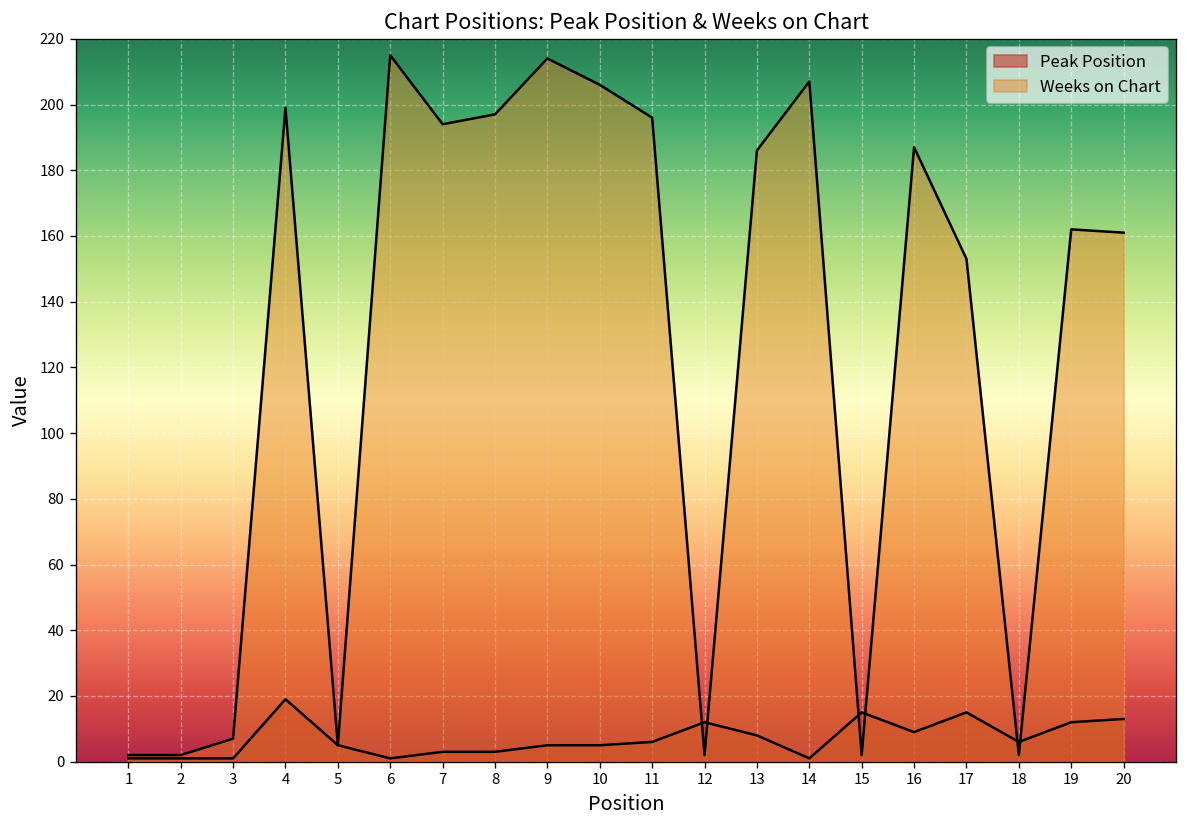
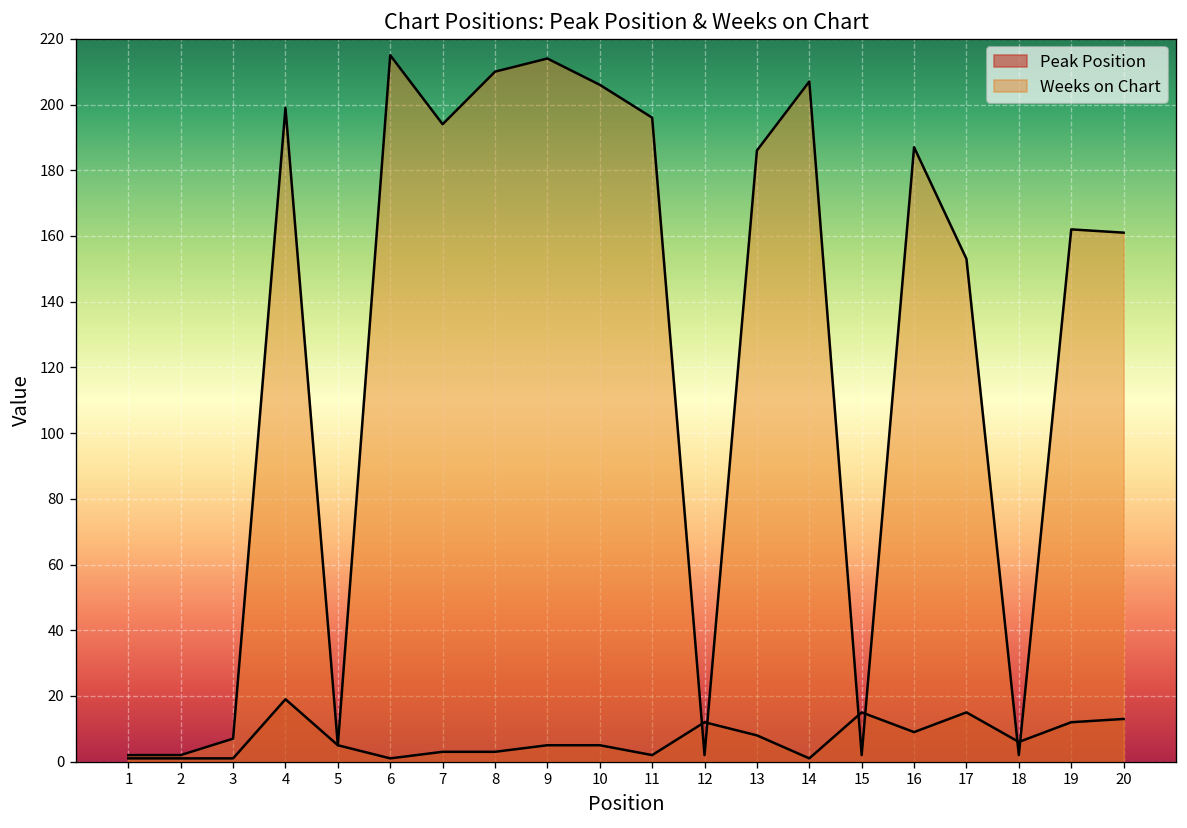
  {
    "Peak Position": {
      "1": 1,
      "2": 1,
      "3": 1,
      "4": 19,
      "6": 1,
      "7": 3,
      "8": 3,
      "9": 5,
      "10": 5,
-     "11": 6,
+     "11": 2,
      "12": 12,
      "13": 8,
      "14": 1,
      "15": 15,
      "16": 9,
      "17": 15,
      "18": 6,
      "19": 12,
      "20": 13
    },
    "Weeks on Chart": {
      "1": 2,
      "2": 2,
      "3": 7,
      "4": 199,
      "6": 215,
      "7": 194,
-     "8": 197,
+     "8": 210,
      "9": 214,
      "10": 206,
      "11": 196,
      "12": 2,
      "13": 186,
      "14": 207,
      "15": 2,
      "16": 187,
      "17": 153,
      "18": 2,
      "19": 162,
      "20": 161
    }
  }
